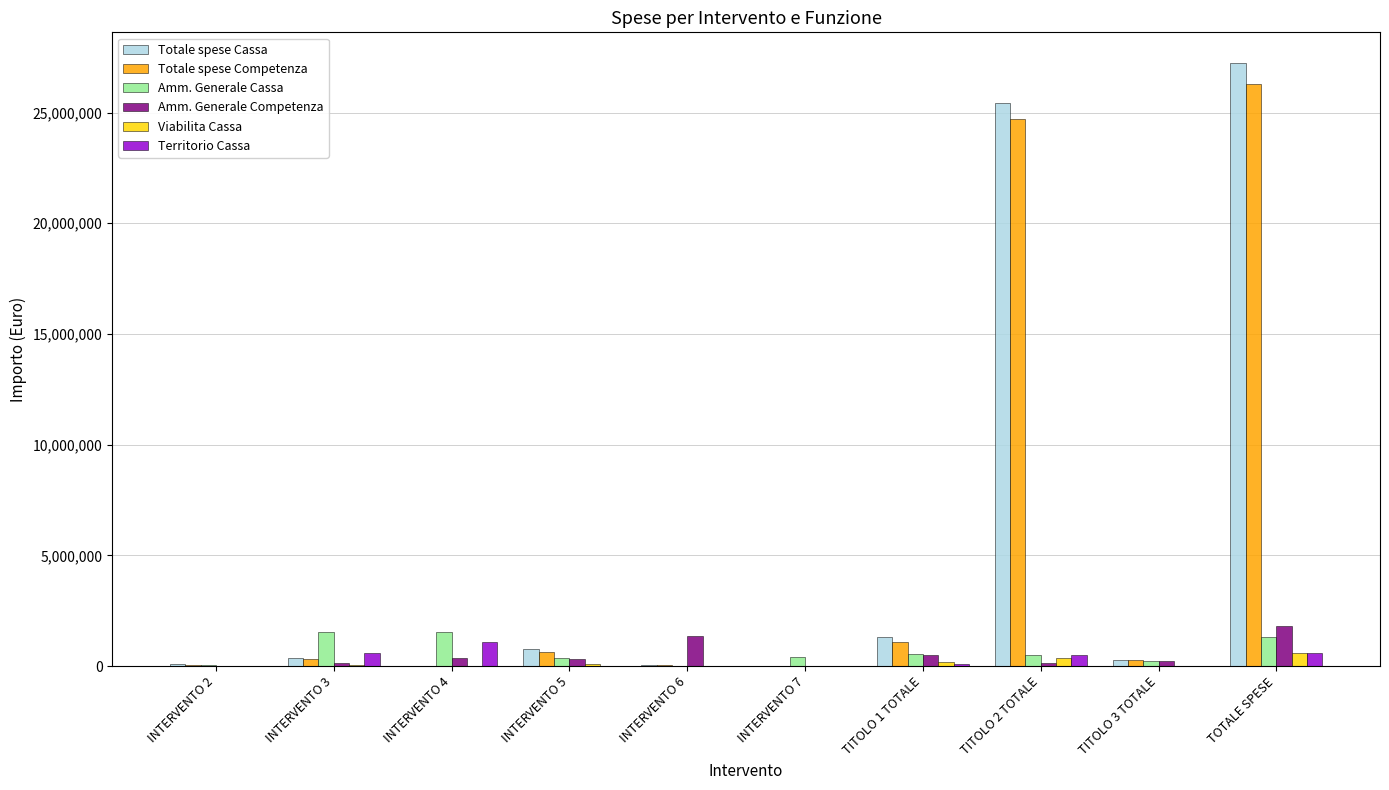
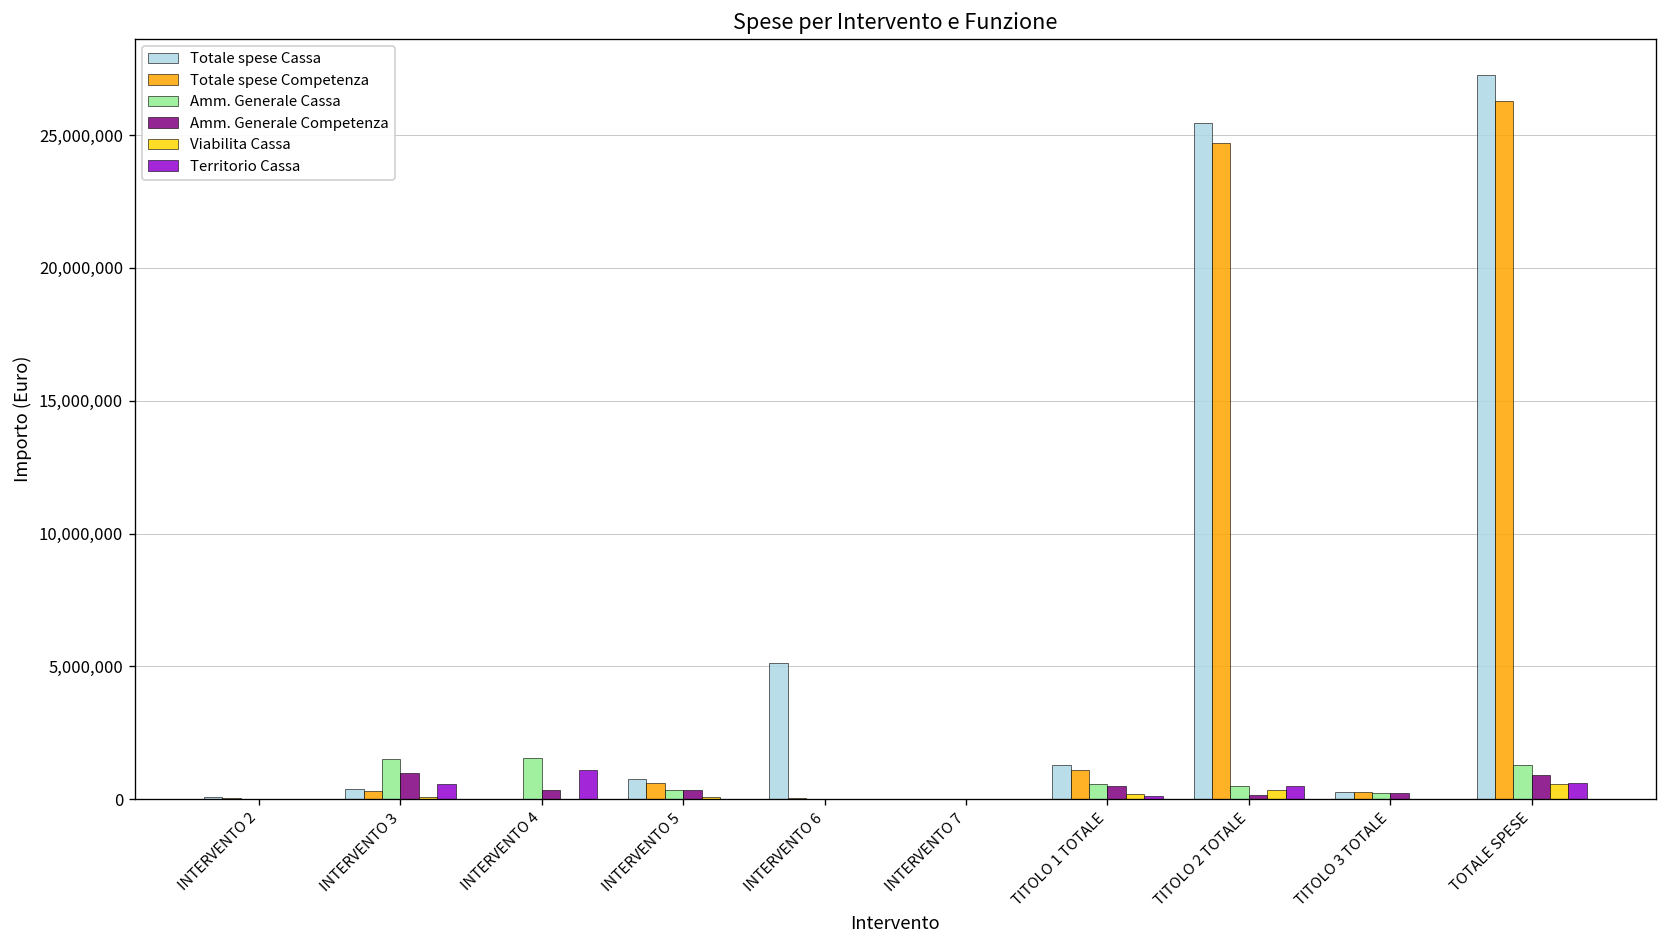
  {
    "Totale spese Cassa": {
      "INTERVENTO 3": "400,000",
      "INTERVENTO 5": "800,000",
-     "INTERVENTO 6": "100,000",
+     "INTERVENTO 6": "5,100,000",
      "TITOLO 1 TOTALE": "1,300,000",
      "TITOLO 2 TOTALE": "25,400,000",
      "TITOLO 3 TOTALE": "300,000",
      "TOTALE SPESE": "27,300,000"
    },
    "Amm. Generale Cassa": {
      "INTERVENTO 3": "1,500,000",
      "INTERVENTO 4": "1,600,000",
      "INTERVENTO 5": "400,000",
      "INTERVENTO 6": "0",
-     "INTERVENTO 7": "400,000",
+     "INTERVENTO 7": "0",
      "TITOLO 1 TOTALE": "600,000",
      "TITOLO 2 TOTALE": "500,000",
      "TITOLO 3 TOTALE": "200,000",
      "TOTALE SPESE": "1,300,000"
    },
    "Amm. Generale Competenza": {
-     "INTERVENTO 3": "100,000",
+     "INTERVENTO 3": "1,000,000",
      "INTERVENTO 4": "400,000",
      "INTERVENTO 5": "300,000",
-     "INTERVENTO 6": "1,400,000",
+     "INTERVENTO 6": "0",
      "TITOLO 1 TOTALE": "500,000",
      "TITOLO 2 TOTALE": "200,000",
      "TITOLO 3 TOTALE": "200,000",
-     "TOTALE SPESE": "1,800,000"
+     "TOTALE SPESE": "900,000"
    },
    "Territorio Cassa": {
      "INTERVENTO 3": "600,000",
      "INTERVENTO 4": "1,100,000",
      "INTERVENTO 7": "0",
      "TITOLO 1 TOTALE": "100,000",
      "TITOLO 2 TOTALE": "500,000",
      "TITOLO 3 TOTALE": "0",
      "TOTALE SPESE": "600,000"
    }
  }
